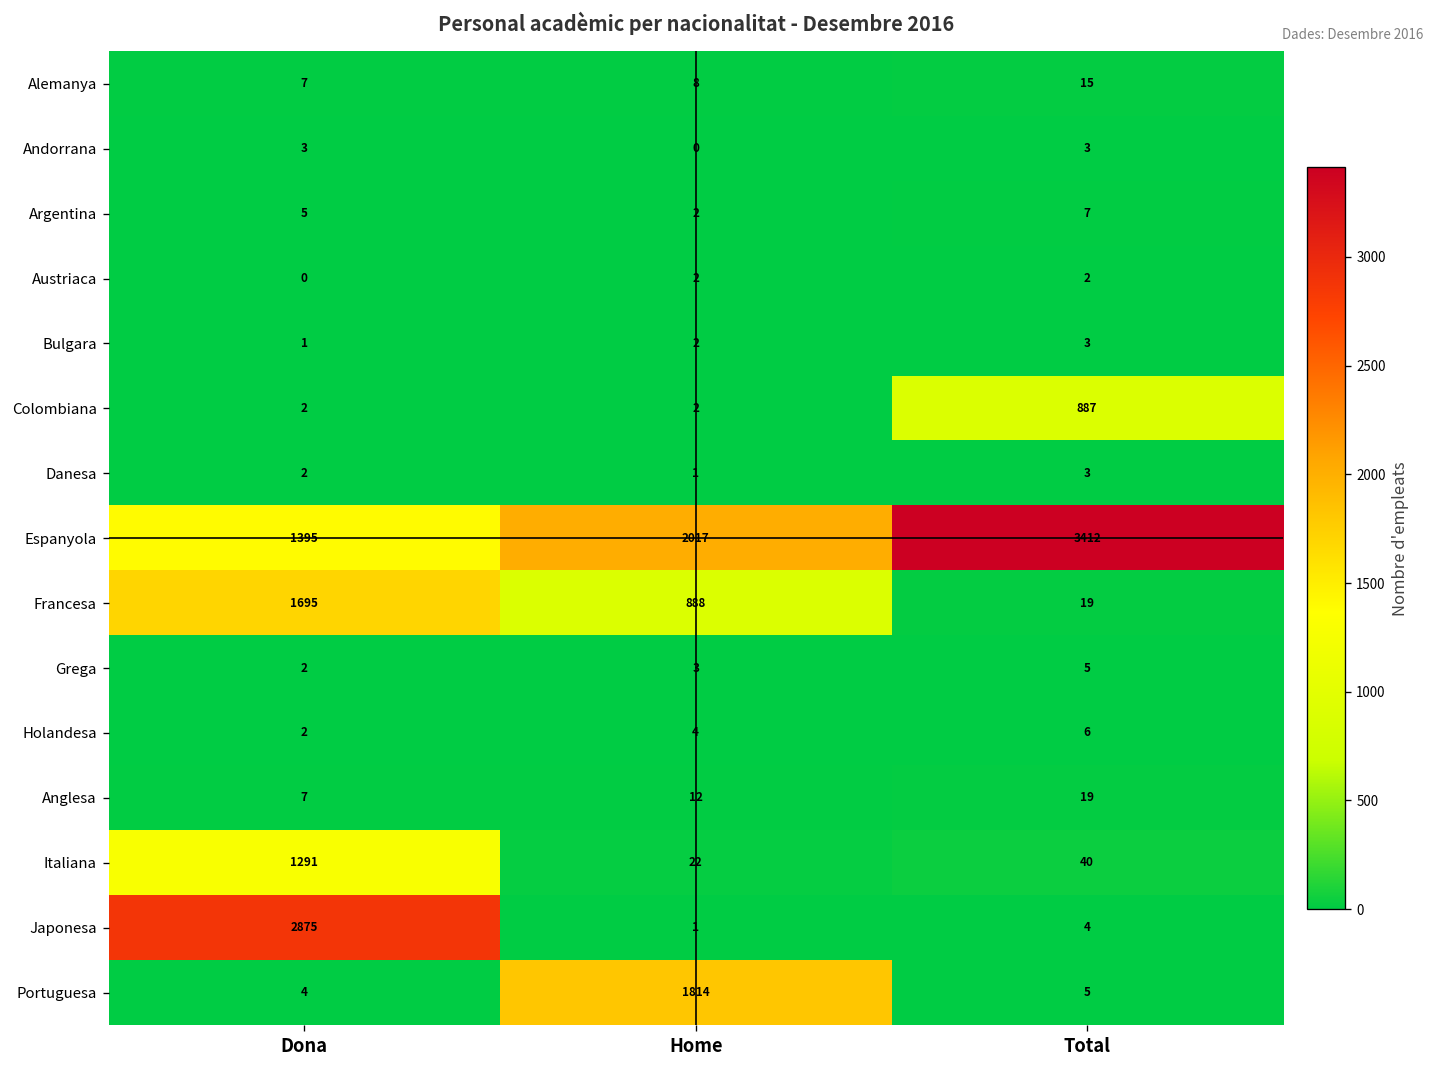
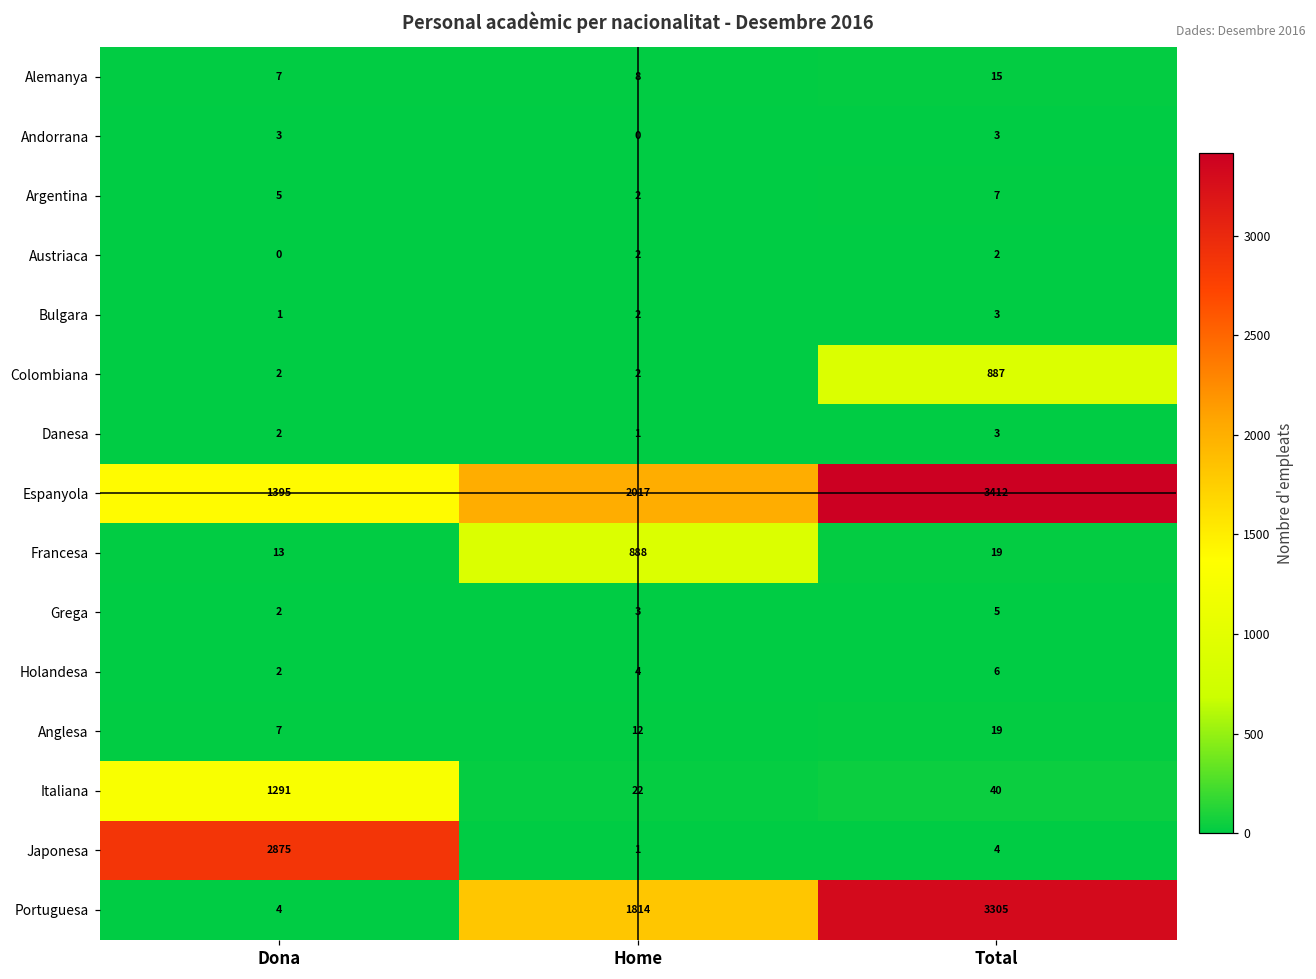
  {
    "Alemanya": {
      "Dona": 7,
      "Home": 8,
      "Total": 15
    },
    "Andorrana": {
      "Dona": 3,
      "Home": 0,
      "Total": 3
    },
    "Argentina": {
      "Dona": 5,
      "Home": 2,
      "Total": 7
    },
    "Austriaca": {
      "Dona": 0,
      "Home": 2,
      "Total": 2
    },
    "Bulgara": {
      "Dona": 1,
      "Home": 2,
      "Total": 3
    },
    "Colombiana": {
      "Dona": 2,
      "Home": 2,
      "Total": 887
    },
    "Danesa": {
      "Dona": 2,
      "Home": 1,
      "Total": 3
    },
    "Espanyola": {
      "Dona": 1395,
      "Home": 2017,
      "Total": 3412
    },
    "Francesa": {
-     "Dona": 1695,
+     "Dona": 13,
      "Home": 888,
      "Total": 19
    },
    "Grega": {
      "Dona": 2,
      "Home": 3,
      "Total": 5
    },
    "Holandesa": {
      "Dona": 2,
      "Home": 4,
      "Total": 6
    },
    "Anglesa": {
      "Dona": 7,
      "Home": 12,
      "Total": 19
    },
    "Italiana": {
      "Dona": 1291,
      "Home": 22,
      "Total": 40
    },
    "Japonesa": {
      "Dona": 2875,
      "Home": 1,
      "Total": 4
    },
    "Portuguesa": {
      "Dona": 4,
      "Home": 1814,
-     "Total": 5
+     "Total": 3305
    }
  }
